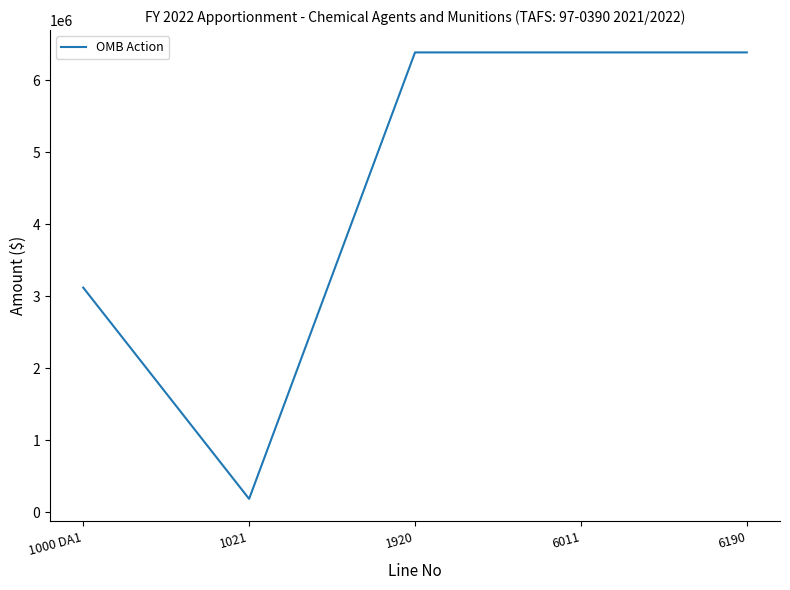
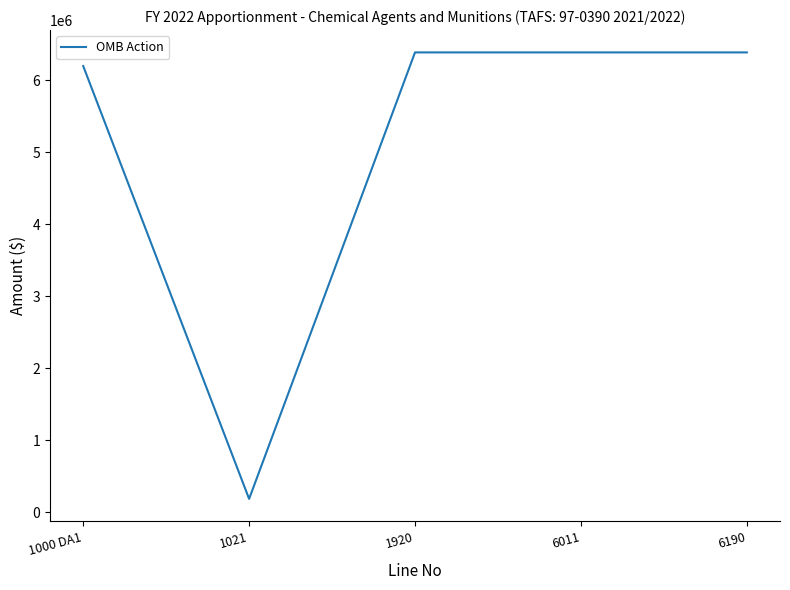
  {
-   "1000 DA1": 3100000,
+   "1000 DA1": 6200000,
    "1021": 200000,
    "1920": 6400000,
    "6011": 6400000,
    "6190": 6400000
  }
